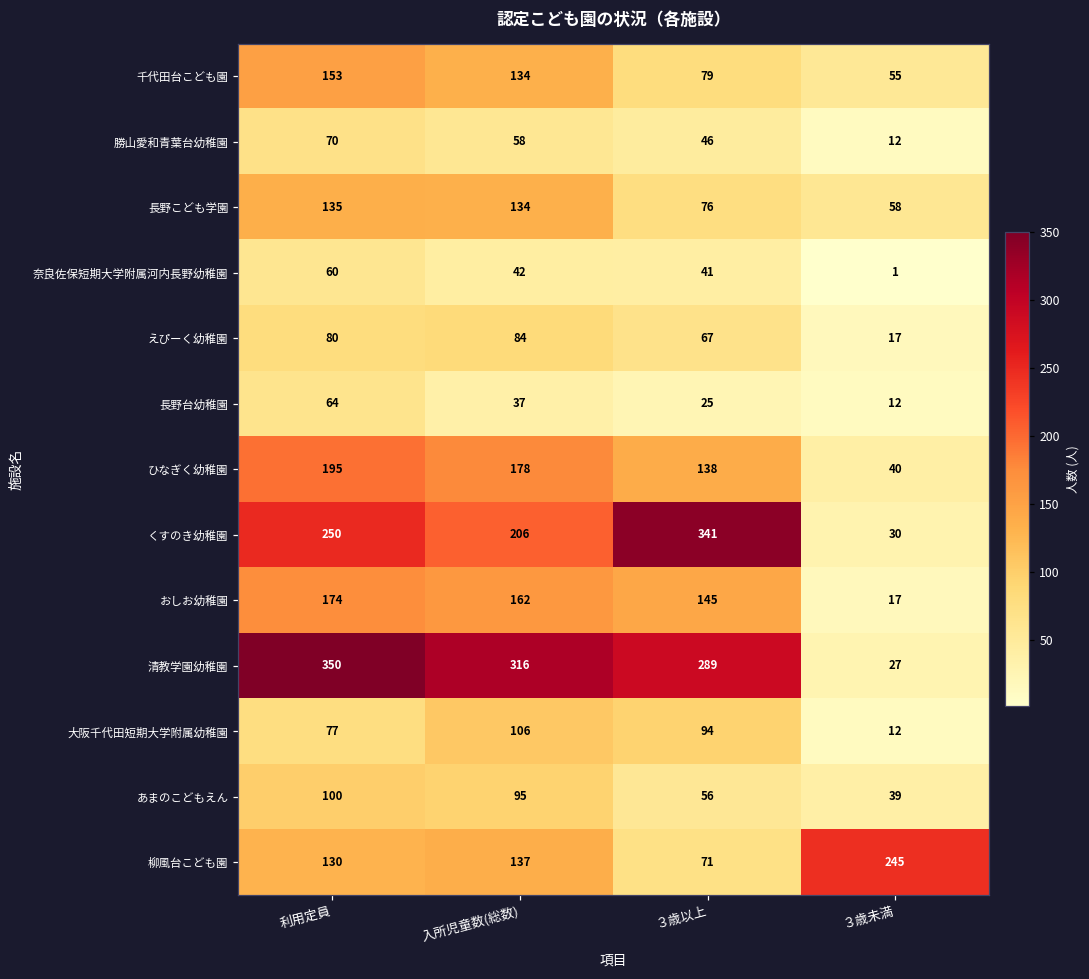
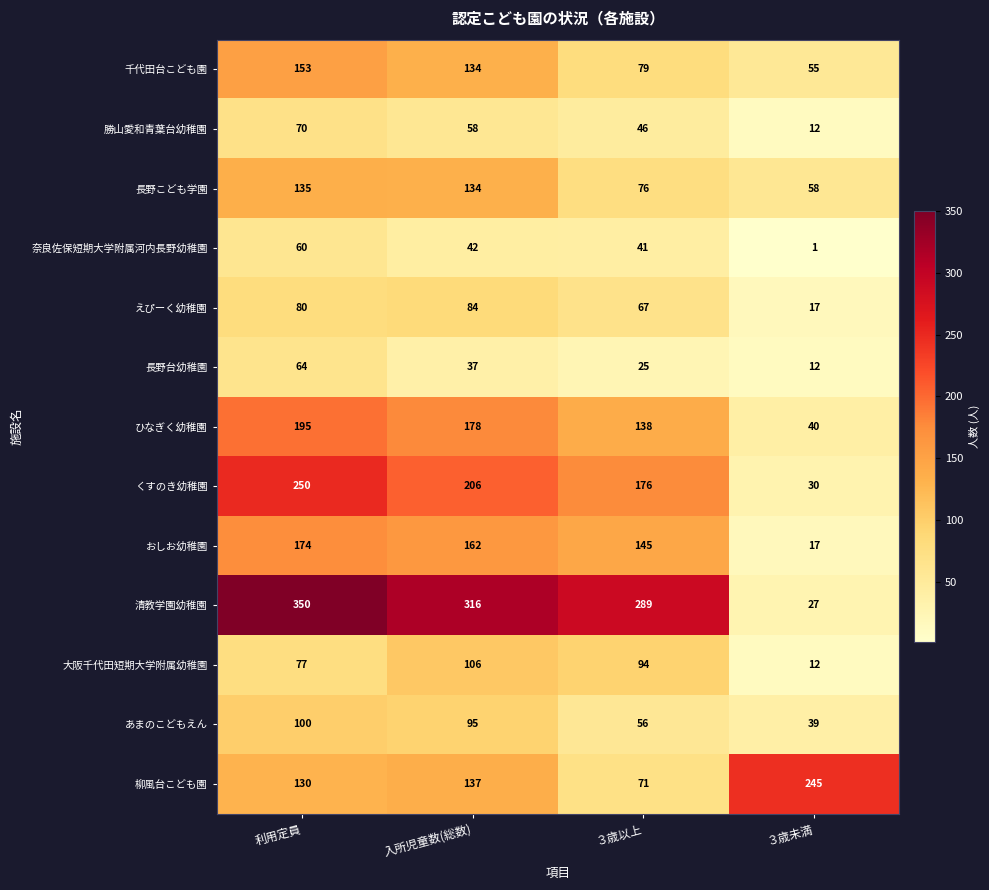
  {
    "千代田台こども園": {
      "利用定員": 153,
      "入所児童数(総数)": 134,
      "３歳以上": 79,
      "３歳未満": 55
    },
    "勝山愛和青葉台幼稚園": {
      "利用定員": 70,
      "入所児童数(総数)": 58,
      "３歳以上": 46,
      "３歳未満": 12
    },
    "長野こども学園": {
      "利用定員": 135,
      "入所児童数(総数)": 134,
      "３歳以上": 76,
      "３歳未満": 58
    },
    "奈良佐保短期大学附属河内長野幼稚園": {
      "利用定員": 60,
      "入所児童数(総数)": 42,
      "３歳以上": 41,
      "３歳未満": 1
    },
    "えぴーく幼稚園": {
      "利用定員": 80,
      "入所児童数(総数)": 84,
      "３歳以上": 67,
      "３歳未満": 17
    },
    "長野台幼稚園": {
      "利用定員": 64,
      "入所児童数(総数)": 37,
      "３歳以上": 25,
      "３歳未満": 12
    },
    "ひなぎく幼稚園": {
      "利用定員": 195,
      "入所児童数(総数)": 178,
      "３歳以上": 138,
      "３歳未満": 40
    },
    "くすのき幼稚園": {
      "利用定員": 250,
      "入所児童数(総数)": 206,
-     "３歳以上": 341,
+     "３歳以上": 176,
      "３歳未満": 30
    },
    "おしお幼稚園": {
      "利用定員": 174,
      "入所児童数(総数)": 162,
      "３歳以上": 145,
      "３歳未満": 17
    },
    "清教学園幼稚園": {
      "利用定員": 350,
      "入所児童数(総数)": 316,
      "３歳以上": 289,
      "３歳未満": 27
    },
    "大阪千代田短期大学附属幼稚園": {
      "利用定員": 77,
      "入所児童数(総数)": 106,
      "３歳以上": 94,
      "３歳未満": 12
    },
    "あまのこどもえん": {
      "利用定員": 100,
      "入所児童数(総数)": 95,
      "３歳以上": 56,
      "３歳未満": 39
    },
    "柳風台こども園": {
      "利用定員": 130,
      "入所児童数(総数)": 137,
      "３歳以上": 71,
      "３歳未満": 245
    }
  }
